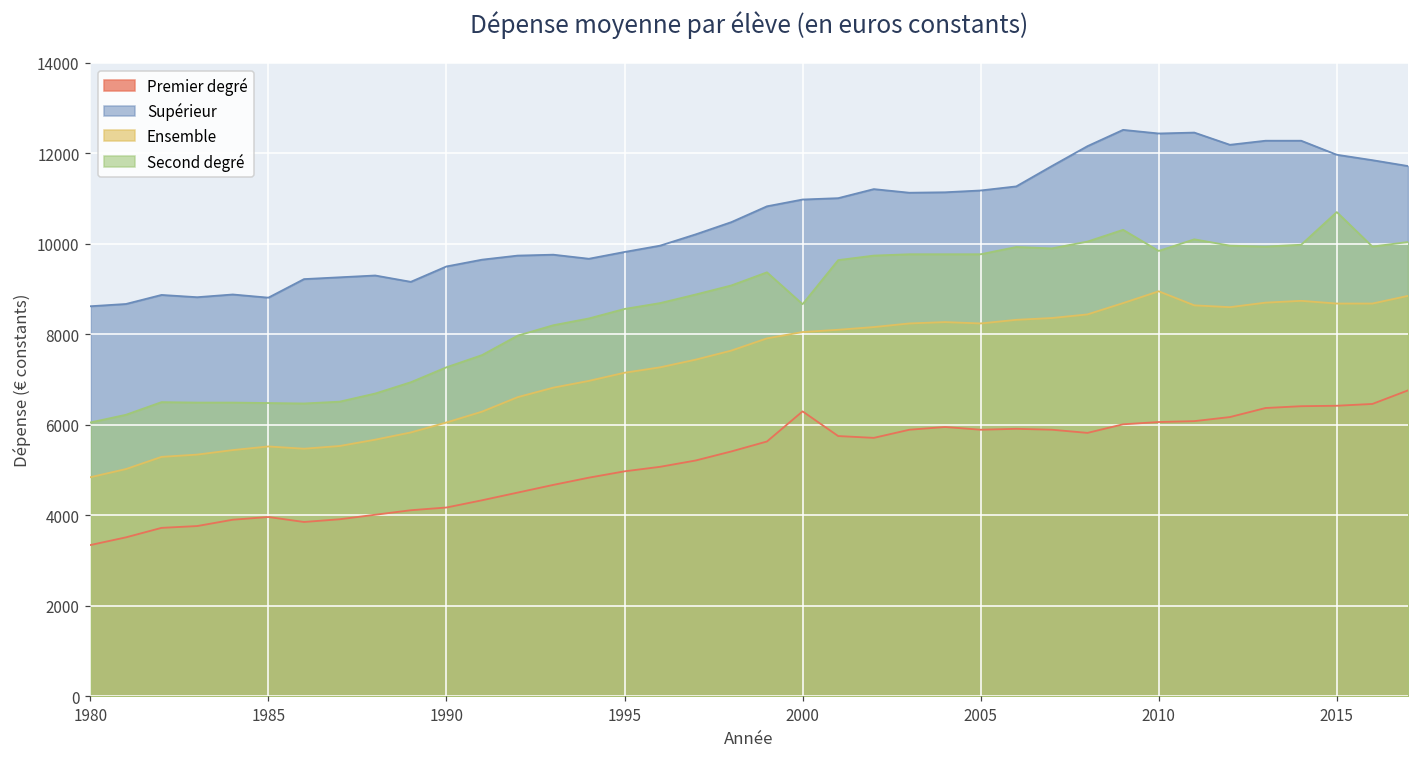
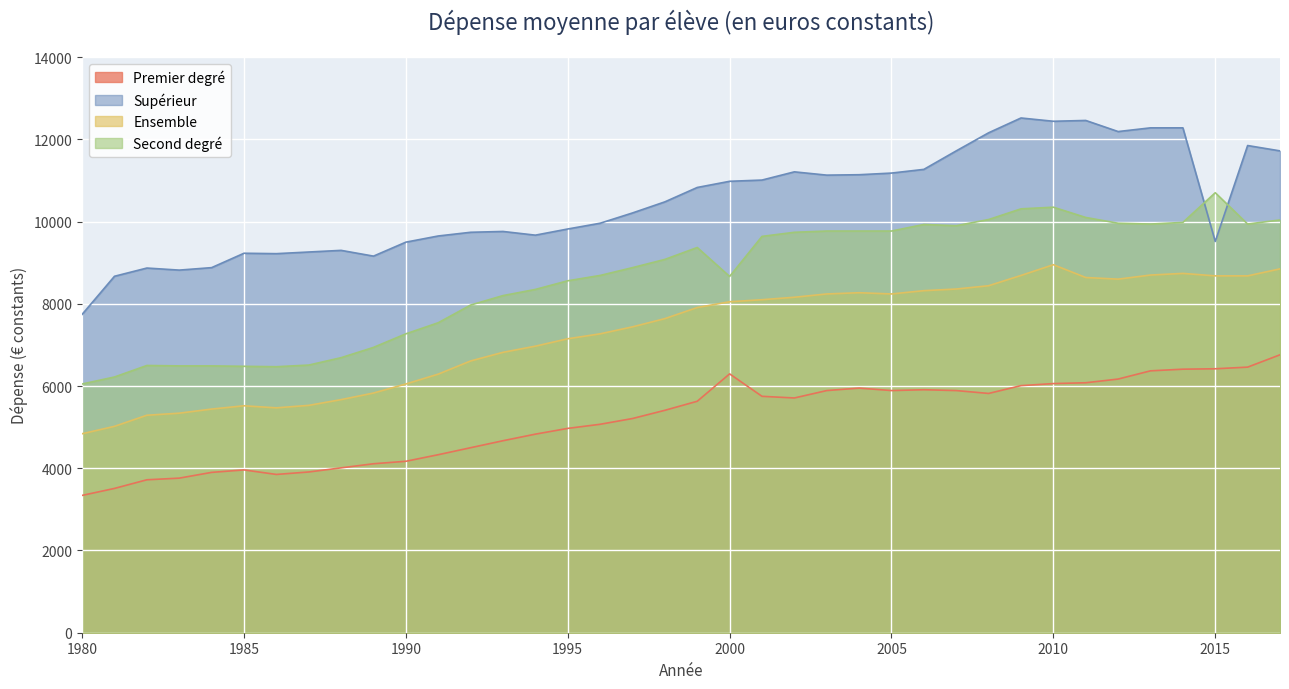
  {
    "Premier degré": {
      "1980": 3300,
      "1985": 4000,
      "1990": 4200,
      "1995": 5000,
      "2000": 6300,
      "2005": 5900,
      "2010": 6100,
      "2015": 6400
    },
    "Supérieur": {
-     "1980": 8600,
-     "1985": 8800,
+     "1980": 7700,
+     "1985": 9200,
      "1990": 9500,
      "1995": 9800,
      "2000": 11000,
      "2005": 11200,
      "2010": 12400,
-     "2015": 12000
+     "2015": 9500
    },
    "Ensemble": {
      "1980": 4800,
      "1985": 5500,
      "1990": 6100,
      "1995": 7200,
      "2000": 8100,
      "2005": 8200,
      "2010": 9000,
      "2015": 8700
    },
    "Second degré": {
      "1980": 6100,
      "1985": 6500,
      "1990": 7300,
      "1995": 8600,
      "2000": 8700,
      "2005": 9800,
-     "2010": 9800,
+     "2010": 10400,
      "2015": 10700
    }
  }
